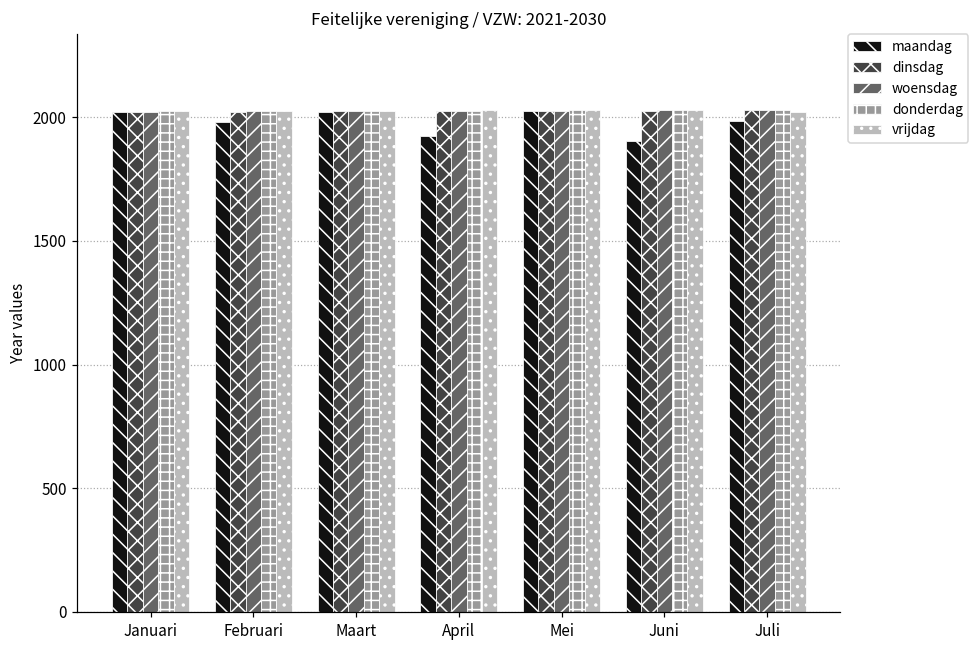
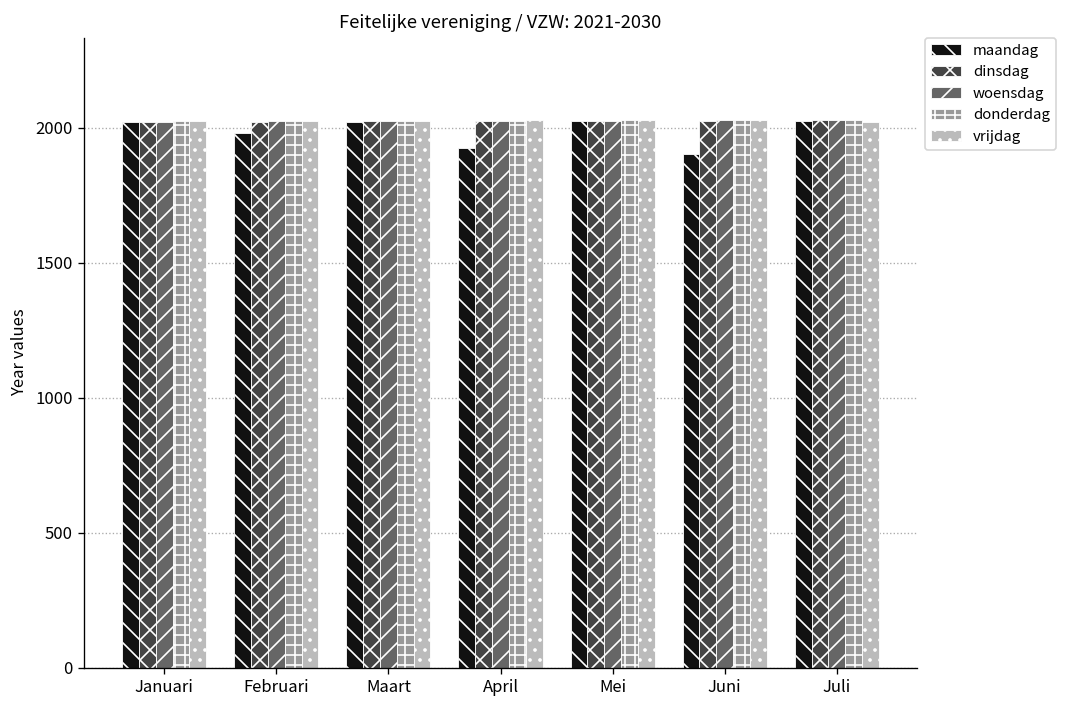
  {
    "maandag": {
      "Januari": 2020,
      "Februari": 1980,
      "Maart": 2020,
      "April": 1920,
      "Mei": 2030,
      "Juni": 1900,
-     "Juli": 1990
+     "Juli": 2030
    }
  }
